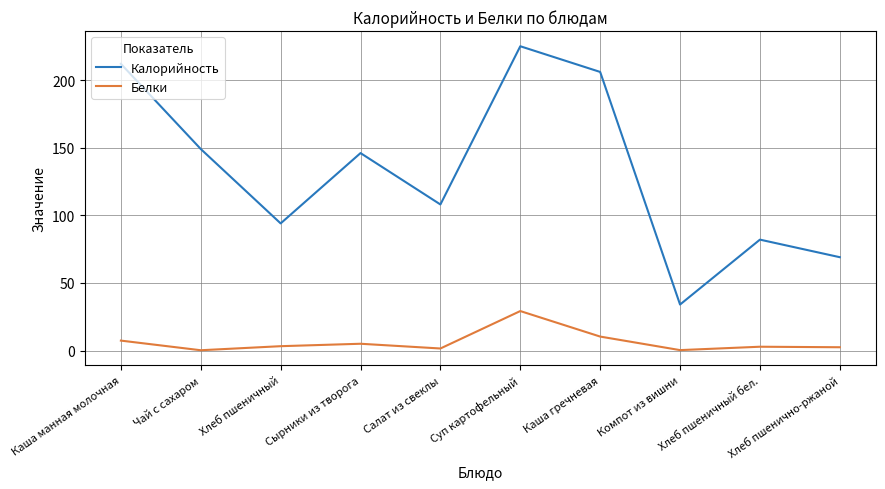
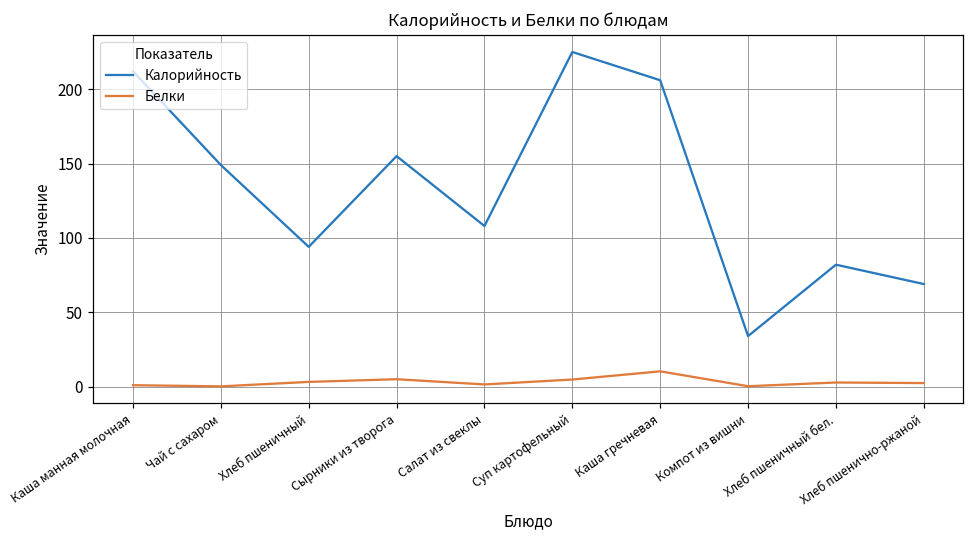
  {
    "Калорийность": {
      "Чай с сахаром": 149,
      "Хлеб пшеничный": 94,
-     "Сырники из творога": 146,
+     "Сырники из творога": 155,
      "Салат из свеклы": 108,
      "Суп картофельный": 225,
      "Каша гречневая": 206,
      "Компот из вишни": 34,
      "Хлеб пшеничный бел.": 82,
      "Хлеб пшенично-ржаной": 69
    },
    "Белки": {
-     "Каша манная молочная": 7,
+     "Каша манная молочная": 1,
      "Чай с сахаром": 0,
      "Хлеб пшеничный": 3,
      "Сырники из творога": 5,
      "Салат из свеклы": 2,
-     "Суп картофельный": 29,
+     "Суп картофельный": 5,
      "Каша гречневая": 10,
      "Компот из вишни": 0,
      "Хлеб пшеничный бел.": 3,
      "Хлеб пшенично-ржаной": 2
    }
  }
